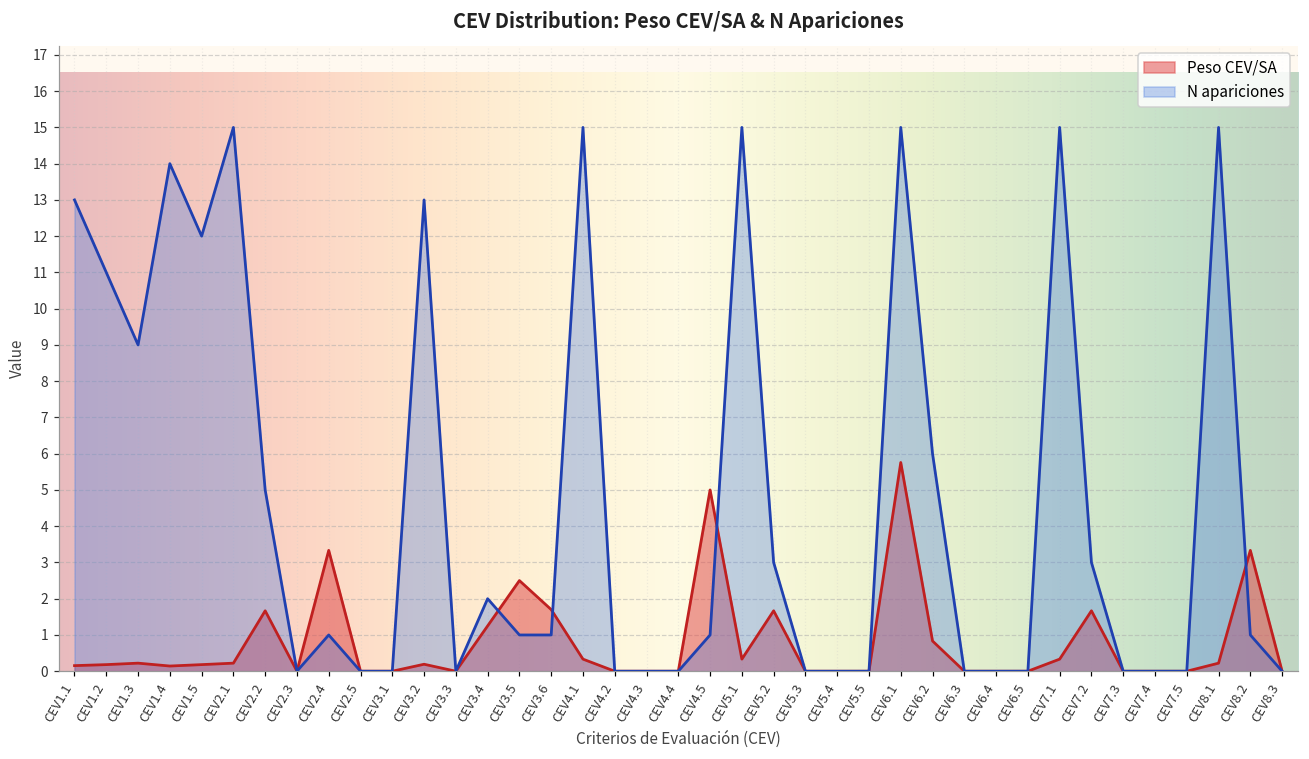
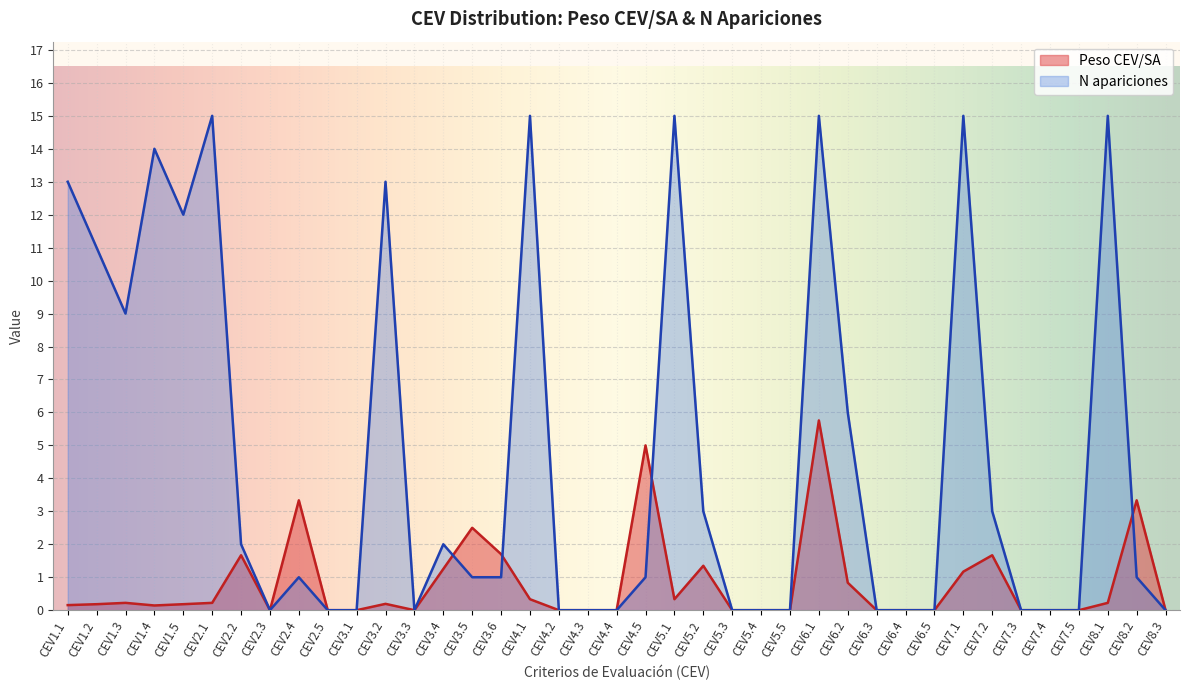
  {
    "Peso CEV/SA": {
      "CEV1.1": 0.2,
      "CEV1.2": 0.2,
      "CEV1.3": 0.2,
      "CEV1.4": 0.1,
      "CEV1.5": 0.2,
      "CEV2.1": 0.2,
      "CEV2.2": 1.7,
      "CEV2.4": 3.3,
      "CEV3.2": 0.2,
      "CEV3.4": 1.3,
      "CEV3.5": 2.5,
      "CEV3.6": 1.7,
      "CEV4.1": 0.3,
      "CEV4.5": 5.0,
      "CEV5.1": 0.3,
-     "CEV5.2": 1.7,
+     "CEV5.2": 1.3,
      "CEV6.1": 5.8,
      "CEV6.2": 0.8,
-     "CEV7.1": 0.3,
+     "CEV7.1": 1.2,
      "CEV7.2": 1.7,
      "CEV8.1": 0.2,
      "CEV8.2": 3.3
    },
    "N apariciones": {
      "CEV1.1": 13,
      "CEV1.2": 11,
      "CEV1.3": 9,
      "CEV1.4": 14,
      "CEV1.5": 12,
      "CEV2.1": 15,
-     "CEV2.2": 5,
+     "CEV2.2": 2,
      "CEV2.4": 1,
      "CEV3.2": 13,
      "CEV3.4": 2,
      "CEV3.5": 1,
      "CEV3.6": 1,
      "CEV4.1": 15,
      "CEV4.5": 1,
      "CEV5.1": 15,
      "CEV5.2": 3,
      "CEV6.1": 15,
      "CEV6.2": 6,
      "CEV7.1": 15,
      "CEV7.2": 3,
      "CEV8.1": 15,
      "CEV8.2": 1
    }
  }
